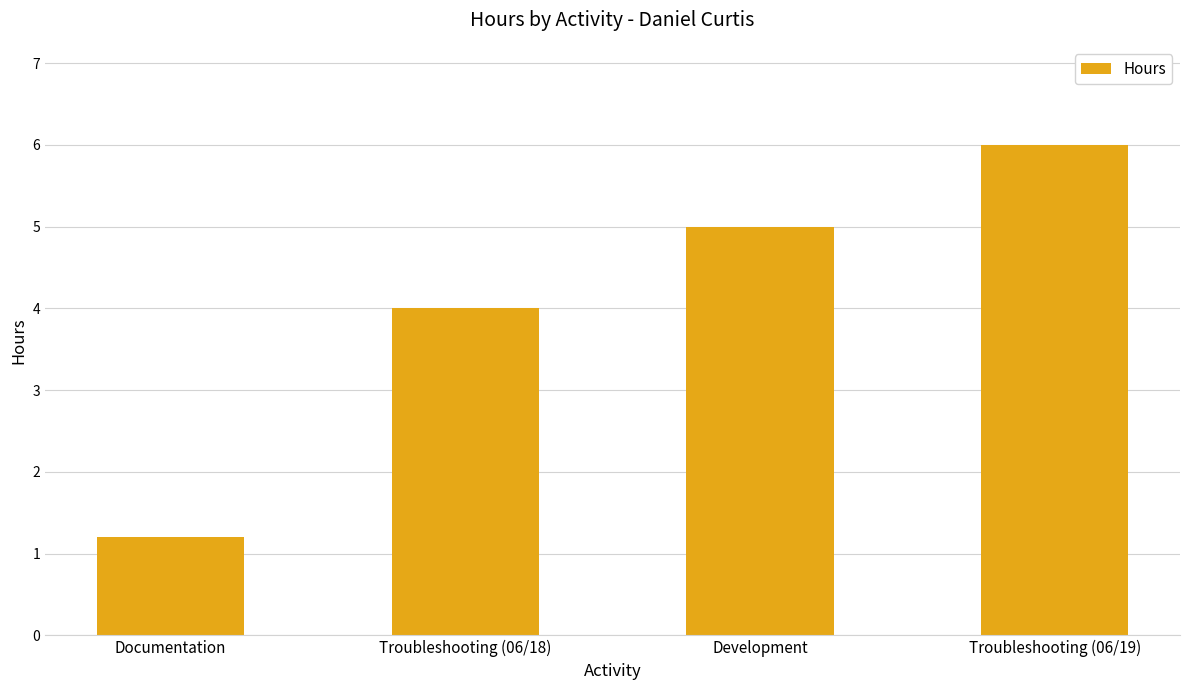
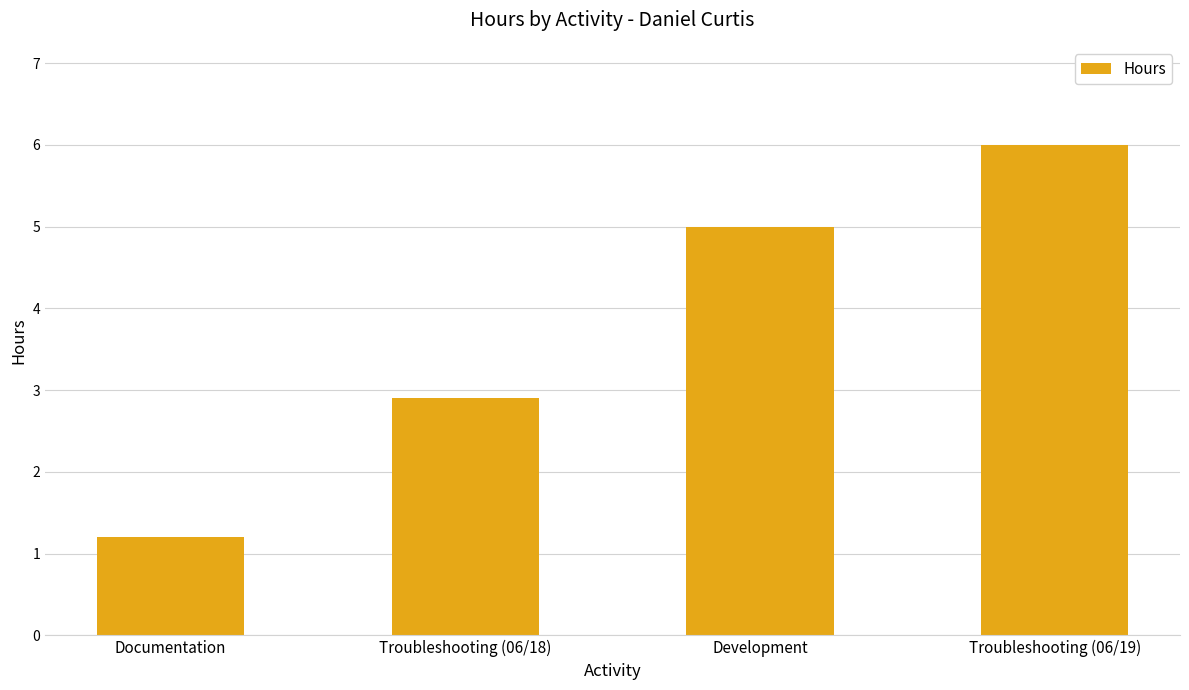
  {
    "Documentation": 1.2,
-   "Troubleshooting (06/18)": 4.0,
+   "Troubleshooting (06/18)": 2.9,
    "Development": 5.0,
    "Troubleshooting (06/19)": 6.0
  }
